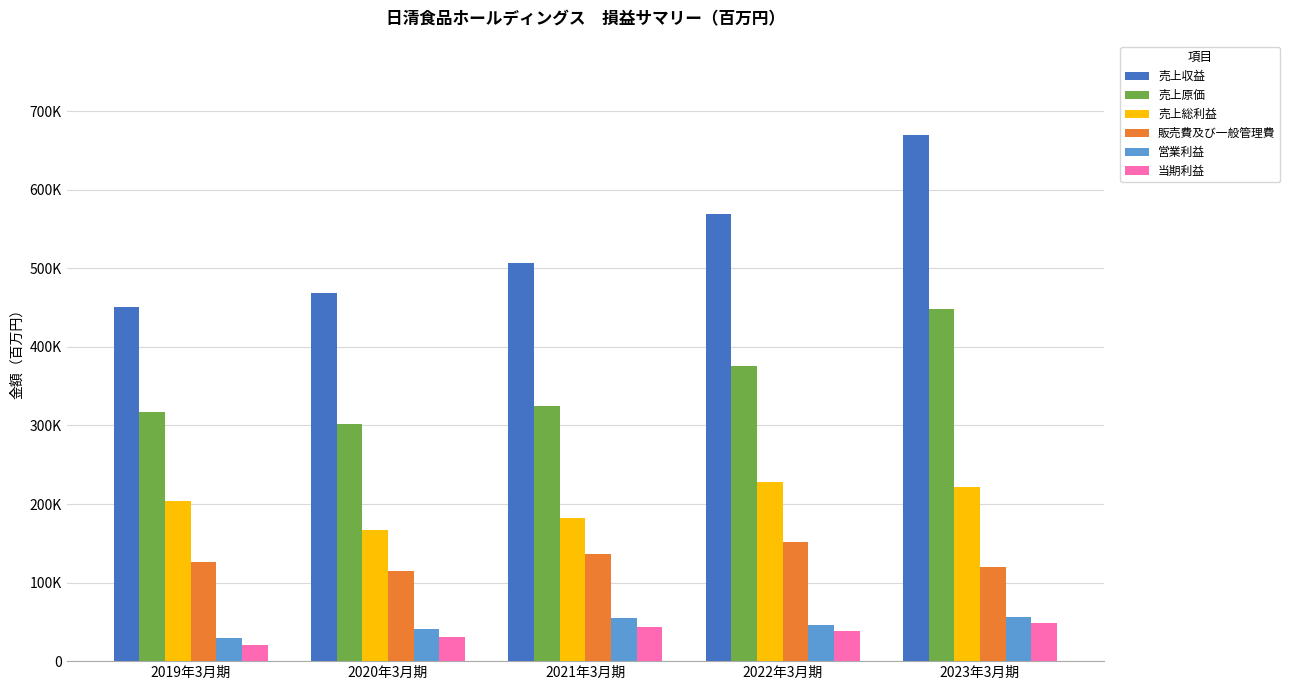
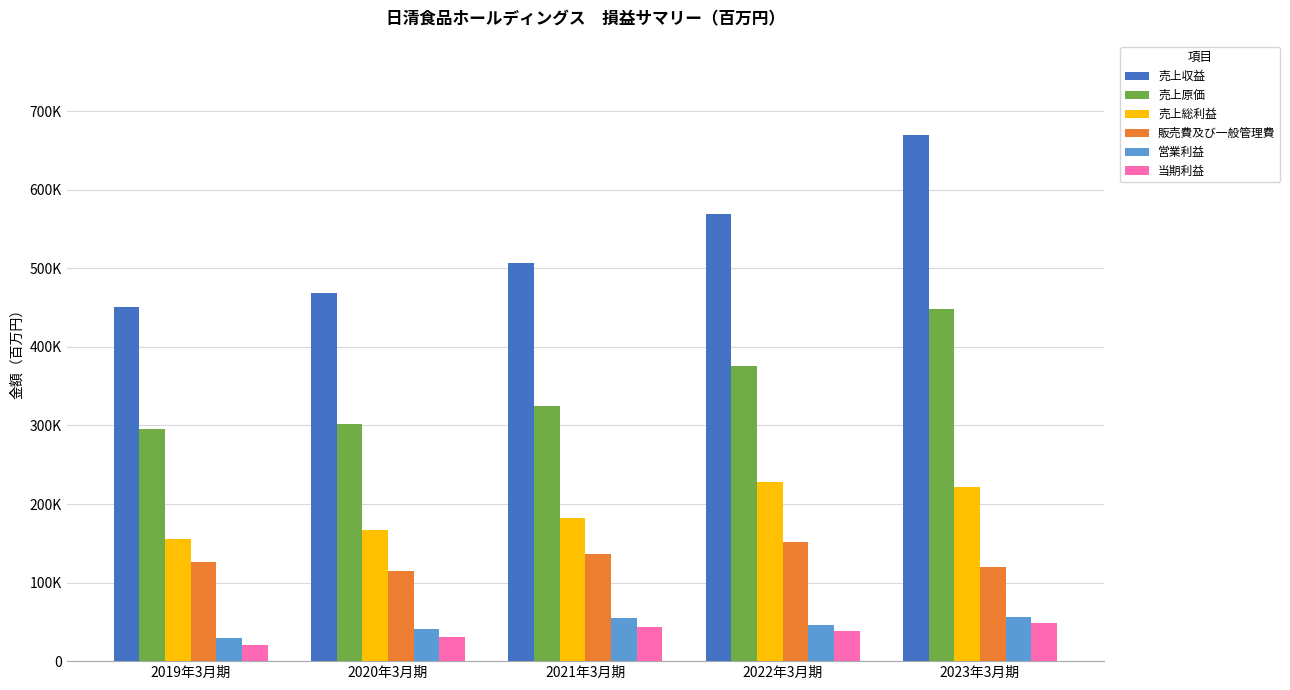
  {
    "売上原価": {
-     "2019年3月期": 320000,
+     "2019年3月期": 300000,
      "2020年3月期": 300000,
      "2021年3月期": 320000,
      "2022年3月期": 380000,
      "2023年3月期": 450000
    },
    "売上総利益": {
-     "2019年3月期": 200000,
+     "2019年3月期": 160000,
      "2020年3月期": 170000,
      "2021年3月期": 180000,
      "2022年3月期": 230000,
      "2023年3月期": 220000
    },
    "販売費及び一般管理費": {
      "2019年3月期": 130000,
      "2020年3月期": 120000,
      "2021年3月期": 140000,
      "2022年3月期": 150000,
      "2023年3月期": 120000
    },
    "当期利益": {
      "2019年3月期": 20000,
      "2020年3月期": 30000,
      "2021年3月期": 40000,
      "2022年3月期": 40000,
      "2023年3月期": 50000
    }
  }
